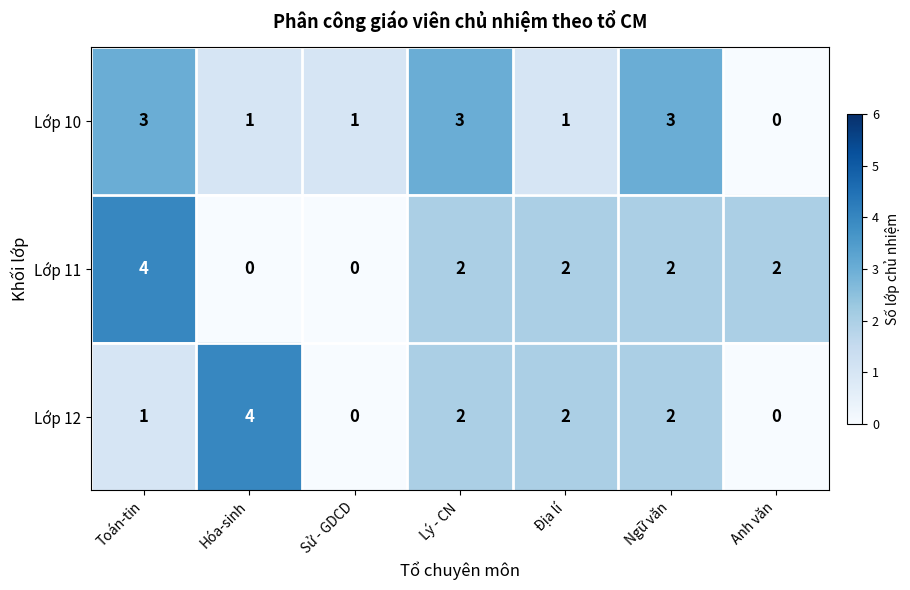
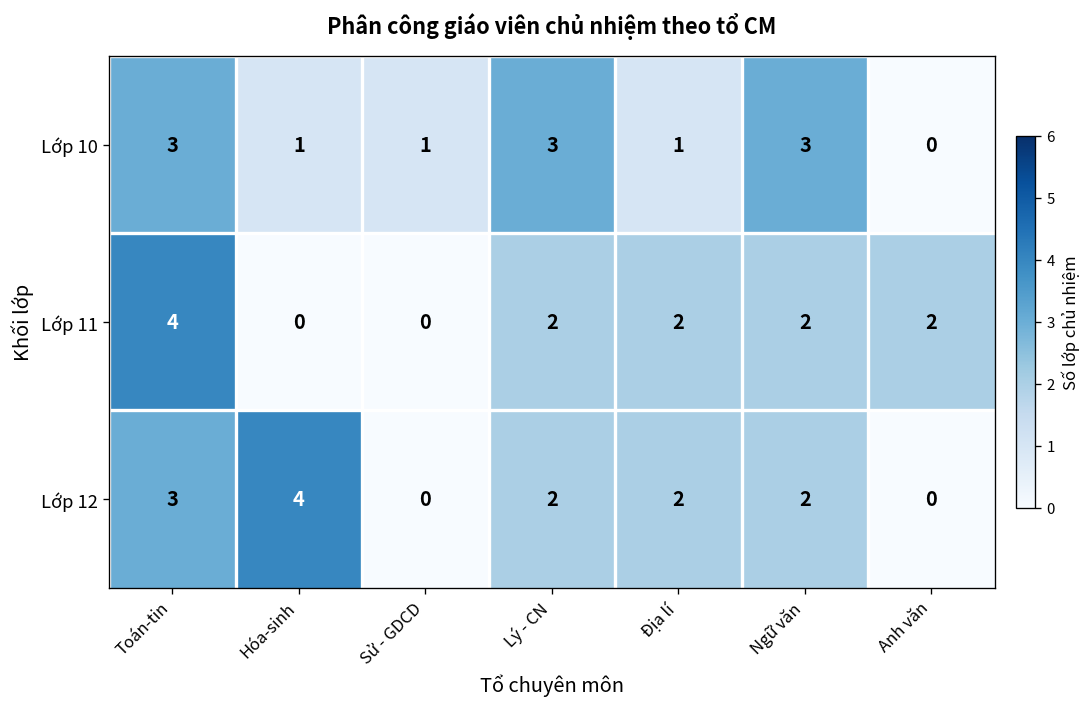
  {
    "Lớp 10": {
      "Toán-tin": 3,
      "Hóa-sinh": 1,
      "Sử - GDCD": 1,
      "Lý - CN": 3,
      "Địa lí": 1,
      "Ngữ văn": 3,
      "Anh văn": 0
    },
    "Lớp 11": {
      "Toán-tin": 4,
      "Hóa-sinh": 0,
      "Sử - GDCD": 0,
      "Lý - CN": 2,
      "Địa lí": 2,
      "Ngữ văn": 2,
      "Anh văn": 2
    },
    "Lớp 12": {
-     "Toán-tin": 1,
+     "Toán-tin": 3,
      "Hóa-sinh": 4,
      "Sử - GDCD": 0,
      "Lý - CN": 2,
      "Địa lí": 2,
      "Ngữ văn": 2,
      "Anh văn": 0
    }
  }
